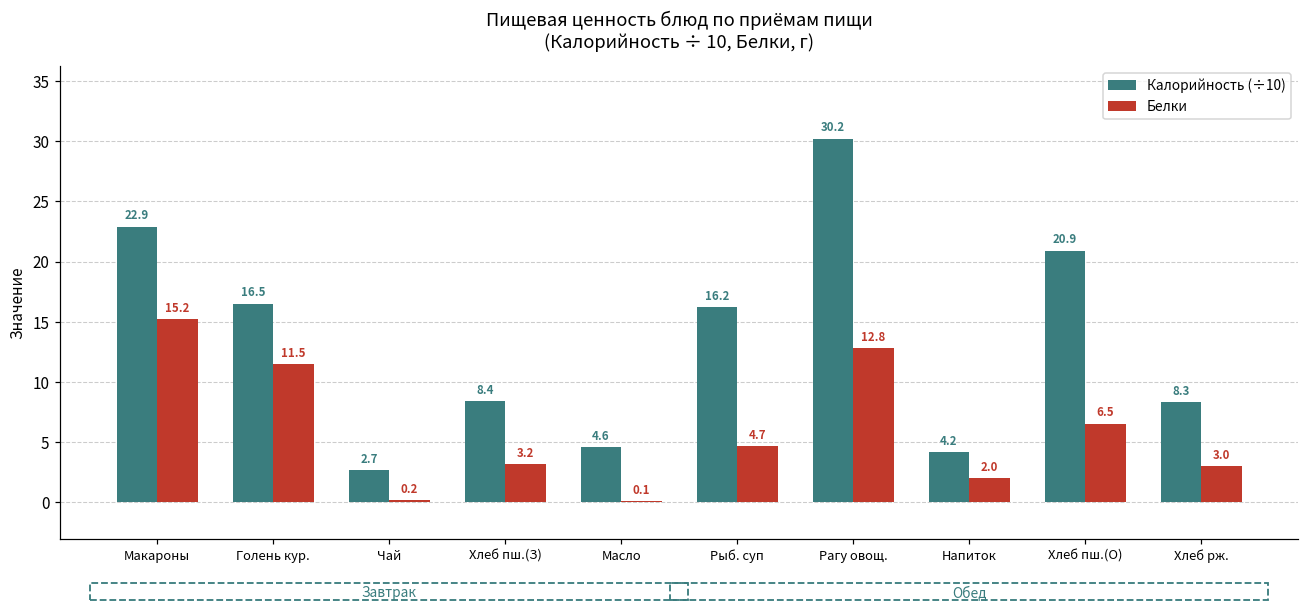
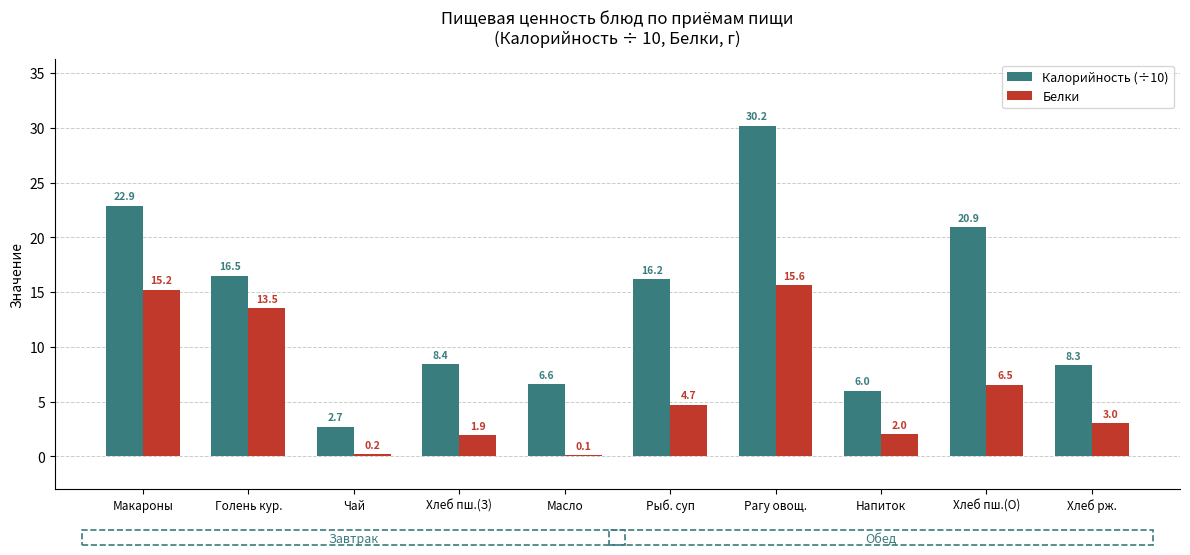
  {
    "Калорийность (÷10)": {
      "Макароны": 22.9,
      "Голень кур.": 16.5,
      "Чай": 2.7,
      "Хлеб пш.(З)": 8.4,
-     "Масло": 4.6,
+     "Масло": 6.6,
      "Рыб. суп": 16.2,
      "Рагу овощ.": 30.2,
-     "Напиток": 4.2,
+     "Напиток": 6.0,
      "Хлеб пш.(О)": 20.9,
      "Хлеб рж.": 8.3
    },
    "Белки": {
      "Макароны": 15.2,
-     "Голень кур.": 11.5,
+     "Голень кур.": 13.5,
      "Чай": 0.2,
-     "Хлеб пш.(З)": 3.2,
+     "Хлеб пш.(З)": 1.9,
      "Масло": 0.1,
      "Рыб. суп": 4.7,
-     "Рагу овощ.": 12.8,
+     "Рагу овощ.": 15.6,
      "Напиток": 2.0,
      "Хлеб пш.(О)": 6.5,
      "Хлеб рж.": 3.0
    }
  }
